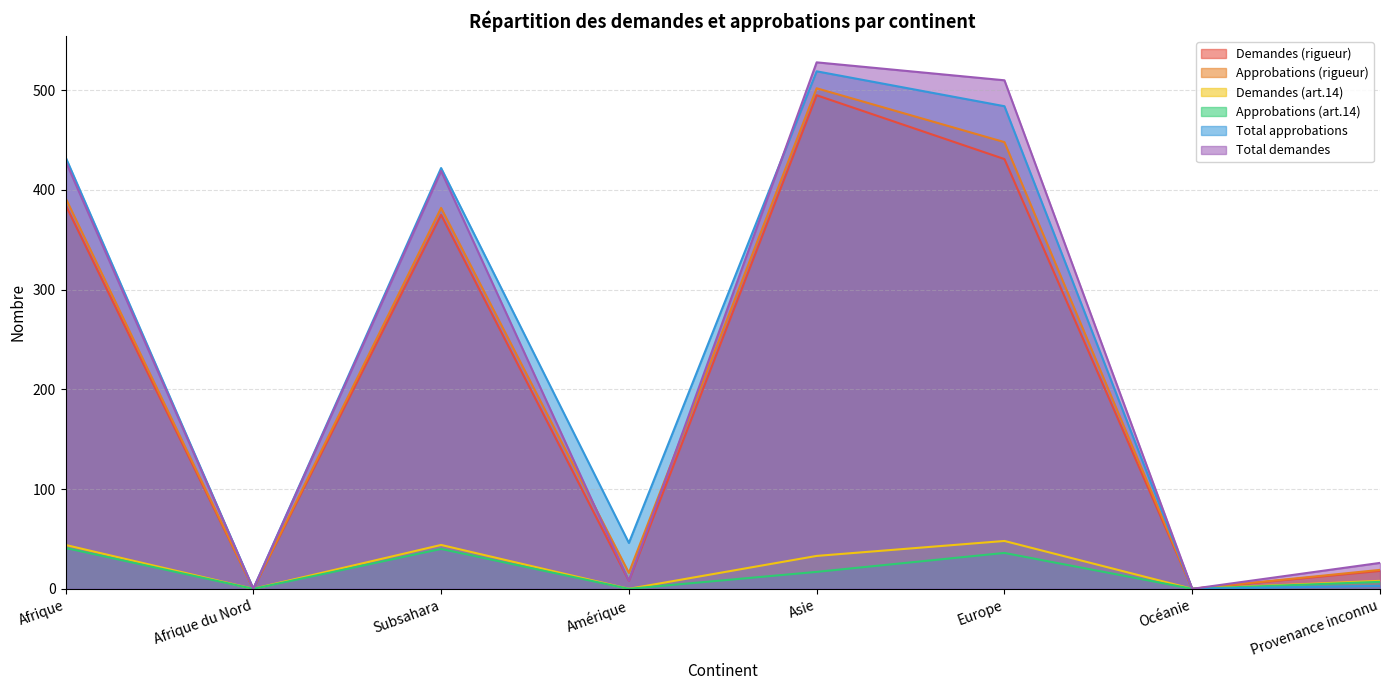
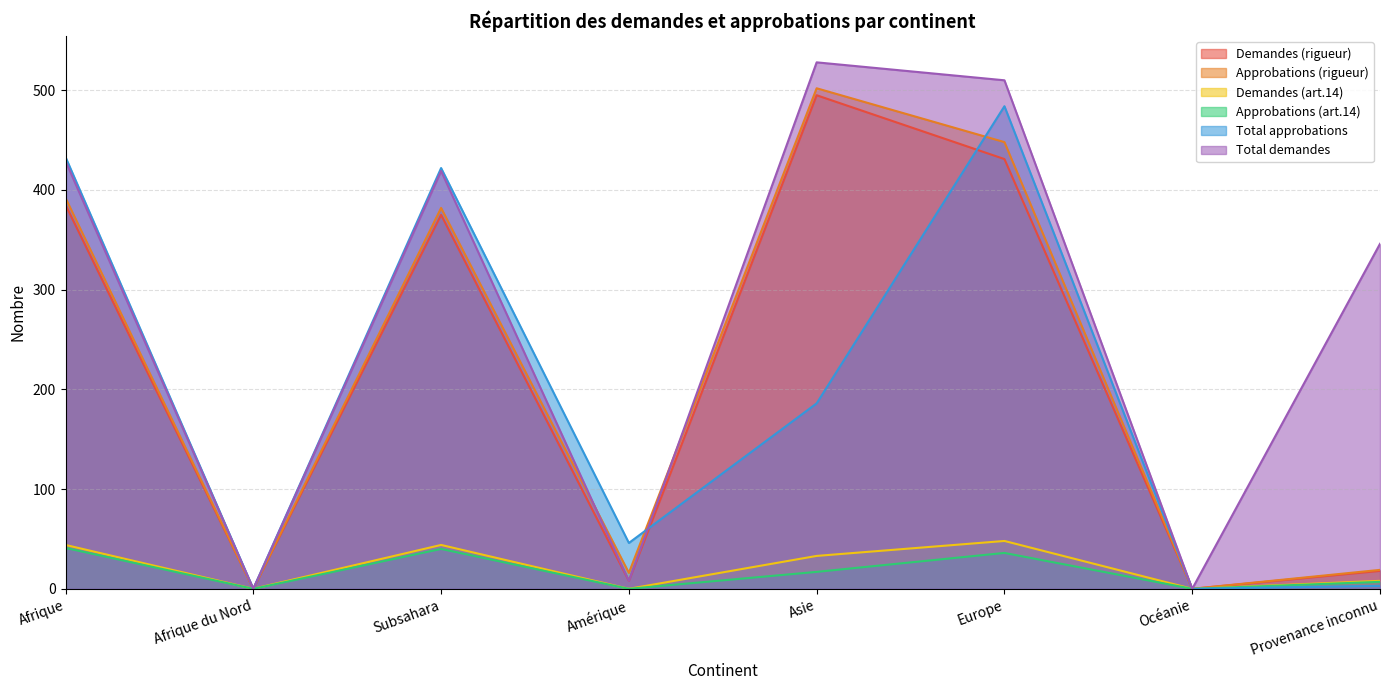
  {
    "Demandes (art.14)": {
      "Afrique": 40,
      "Subsahara": 40,
      "Asie": 30,
      "Europe": 50
    },
    "Approbations (art.14)": {
      "Afrique": 40,
      "Subsahara": 40,
      "Asie": 20,
      "Europe": 40
    },
    "Total approbations": {
      "Afrique": 430,
      "Subsahara": 420,
      "Amérique": 50,
-     "Asie": 520,
+     "Asie": 190,
      "Europe": 480,
      "Provenance inconnu": 0
    },
    "Total demandes": {
      "Afrique": 430,
      "Subsahara": 420,
      "Asie": 530,
      "Europe": 510,
-     "Provenance inconnu": 30
+     "Provenance inconnu": 350
    }
  }
